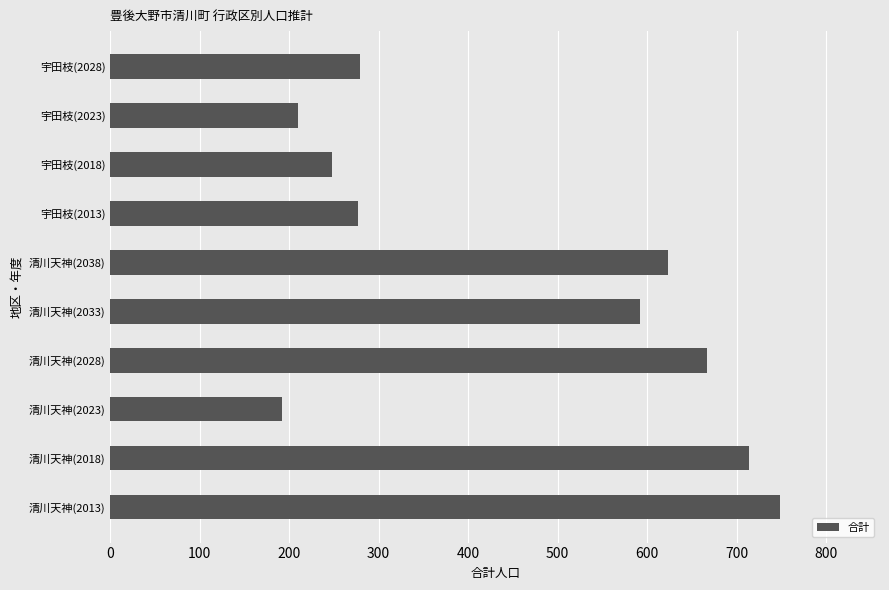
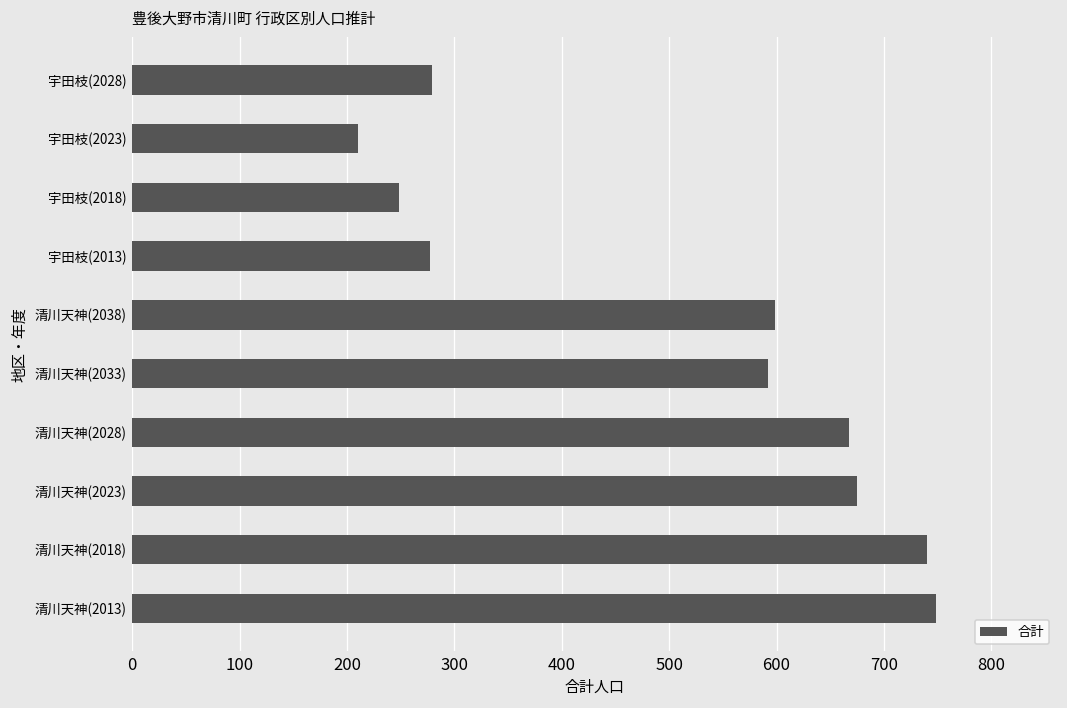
  {
    "宇田枝(2028)": 280,
    "宇田枝(2023)": 210,
    "宇田枝(2018)": 250,
    "宇田枝(2013)": 280,
-   "清川天神(2038)": 620,
+   "清川天神(2038)": 600,
    "清川天神(2033)": 590,
    "清川天神(2028)": 670,
-   "清川天神(2023)": 190,
-   "清川天神(2018)": 710,
+   "清川天神(2023)": 680,
+   "清川天神(2018)": 740,
    "清川天神(2013)": 750
  }
